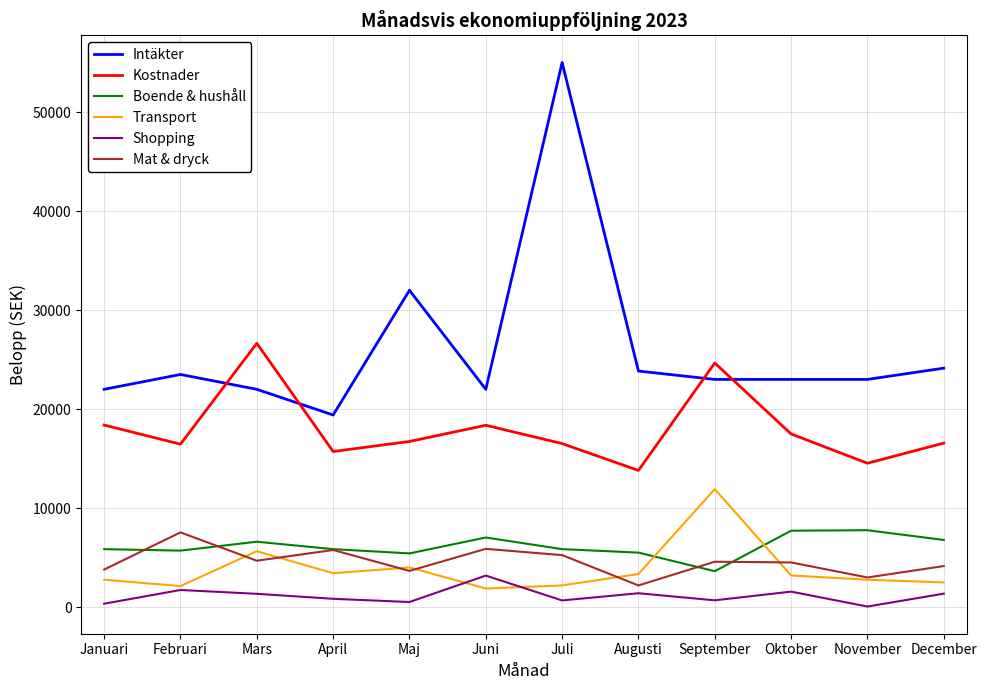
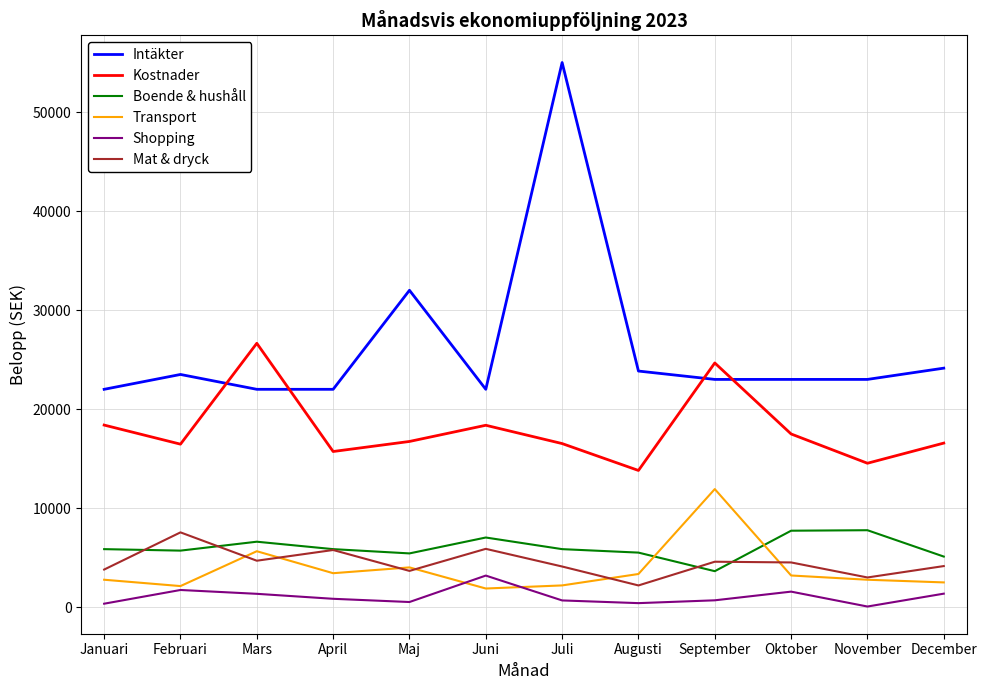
  {
    "Intäkter": {
      "Januari": 22000,
      "Februari": 24000,
      "Mars": 22000,
-     "April": 19000,
+     "April": 22000,
      "Maj": 32000,
      "Juni": 22000,
      "Juli": 55000,
      "Augusti": 24000,
      "September": 23000,
      "Oktober": 23000,
      "November": 23000,
      "December": 24000
    },
    "Kostnader": {
      "Januari": 18000,
      "Februari": 16000,
      "Mars": 27000,
      "April": 16000,
      "Maj": 17000,
      "Juni": 18000,
      "Juli": 17000,
      "Augusti": 14000,
      "September": 25000,
      "Oktober": 17000,
      "November": 15000,
      "December": 17000
    },
    "Boende & hushåll": {
      "Januari": 6000,
      "Februari": 6000,
      "Mars": 7000,
      "Maj": 5000,
      "Juni": 7000,
      "Juli": 6000,
      "Augusti": 6000,
      "September": 4000,
      "Oktober": 8000,
      "November": 8000,
-     "December": 7000
+     "December": 5000
    },
    "Transport": {
      "Januari": 3000,
      "Februari": 2000,
      "Mars": 6000,
      "April": 3000,
      "Maj": 4000,
      "Juni": 2000,
      "Juli": 2000,
      "Augusti": 3000,
      "September": 12000,
      "Oktober": 3000,
      "December": 3000
    },
    "Shopping": {
      "Januari": 0,
      "Februari": 2000,
      "Mars": 1000,
      "April": 1000,
      "Maj": 1000,
      "Juni": 3000,
      "Juli": 1000,
-     "Augusti": 1000,
+     "Augusti": 0,
      "September": 1000,
      "Oktober": 2000,
      "November": 0,
      "December": 1000
    },
    "Mat & dryck": {
      "Januari": 4000,
      "Februari": 8000,
      "Mars": 5000,
      "Maj": 4000,
      "Juni": 6000,
-     "Juli": 5000,
+     "Juli": 4000,
      "Augusti": 2000,
      "September": 5000,
      "Oktober": 5000,
      "December": 4000
    }
  }
